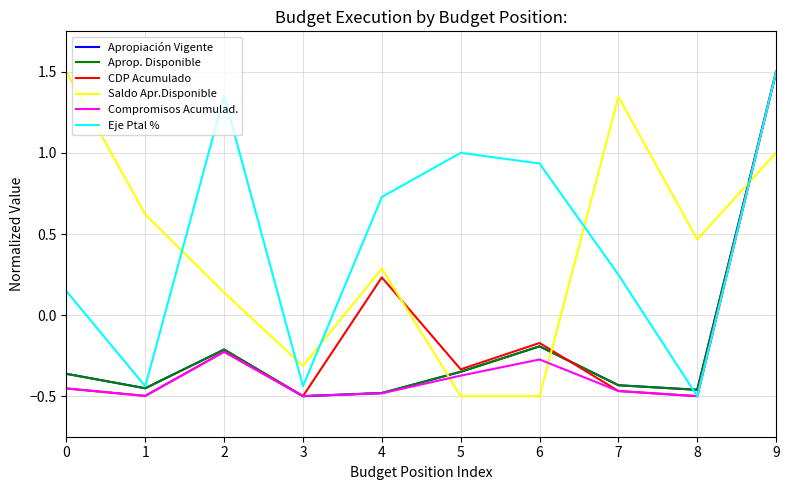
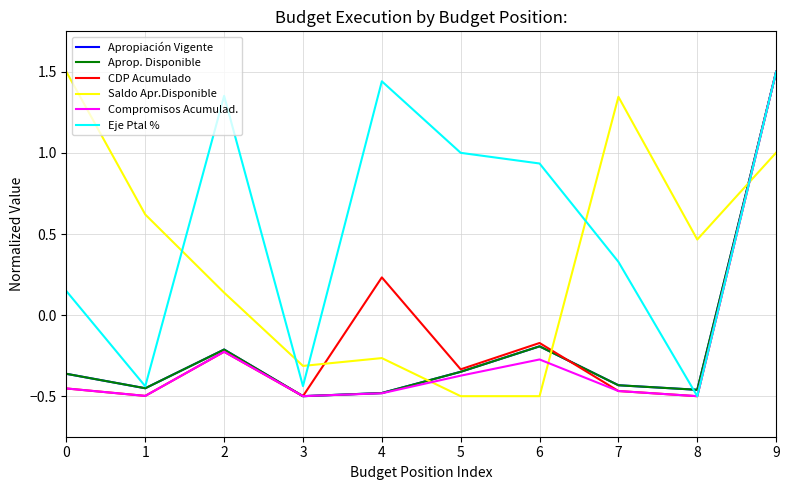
  {
    "Aprop. Disponible": {
      "0": -0.36,
      "6": -0.19,
      "7": -0.43,
      "8": -0.46
    },
    "CDP Acumulado": {
      "4": 0.23,
      "6": -0.17
    },
    "Saldo Apr.Disponible": {
      "0": 1.50,
      "1": 0.62,
      "2": 0.14,
      "3": -0.31,
-     "4": 0.29,
+     "4": -0.27,
      "5": -0.50,
      "6": -0.50,
      "7": 1.35,
      "8": 0.47,
      "9": 1.00
    },
    "Compromisos Acumulad.": {
      "5": -0.37,
      "6": -0.27
    },
    "Eje Ptal %": {
      "0": 0.15,
      "3": -0.44,
-     "4": 0.73,
+     "4": 1.44,
      "5": 1.00,
      "6": 0.93,
-     "7": 0.25
+     "7": 0.33
    }
  }
